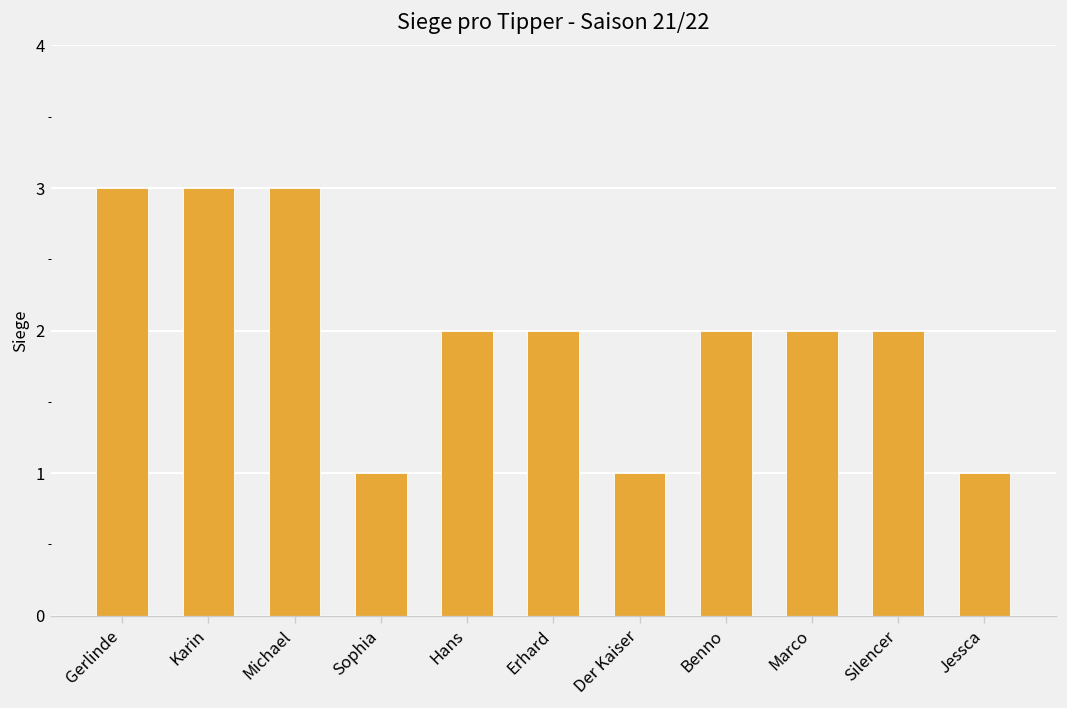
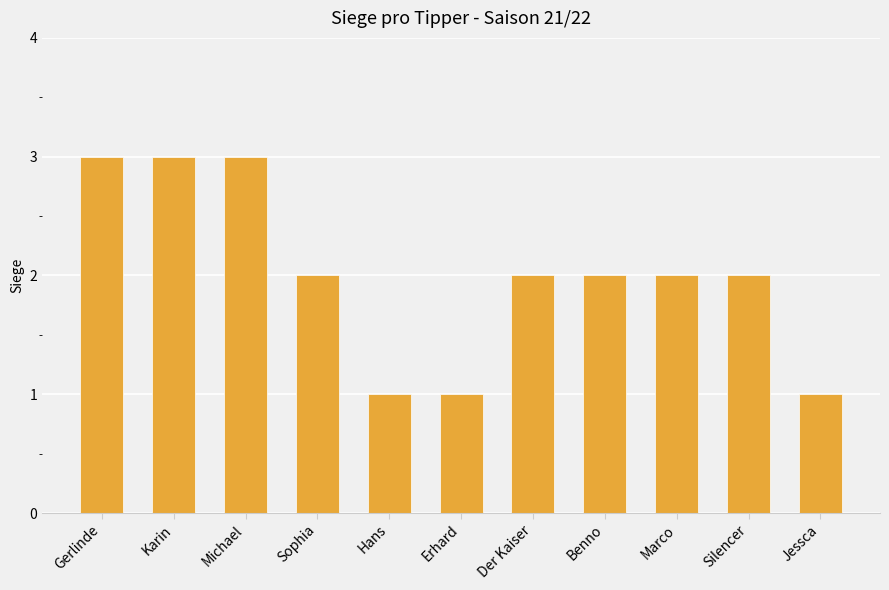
  {
    "Gerlinde": 3,
    "Karin": 3,
    "Michael": 3,
-   "Sophia": 1,
-   "Hans": 2,
-   "Erhard": 2,
-   "Der Kaiser": 1,
+   "Sophia": 2,
+   "Hans": 1,
+   "Erhard": 1,
+   "Der Kaiser": 2,
    "Benno": 2,
    "Marco": 2,
    "Silencer": 2,
    "Jessca": 1
  }
